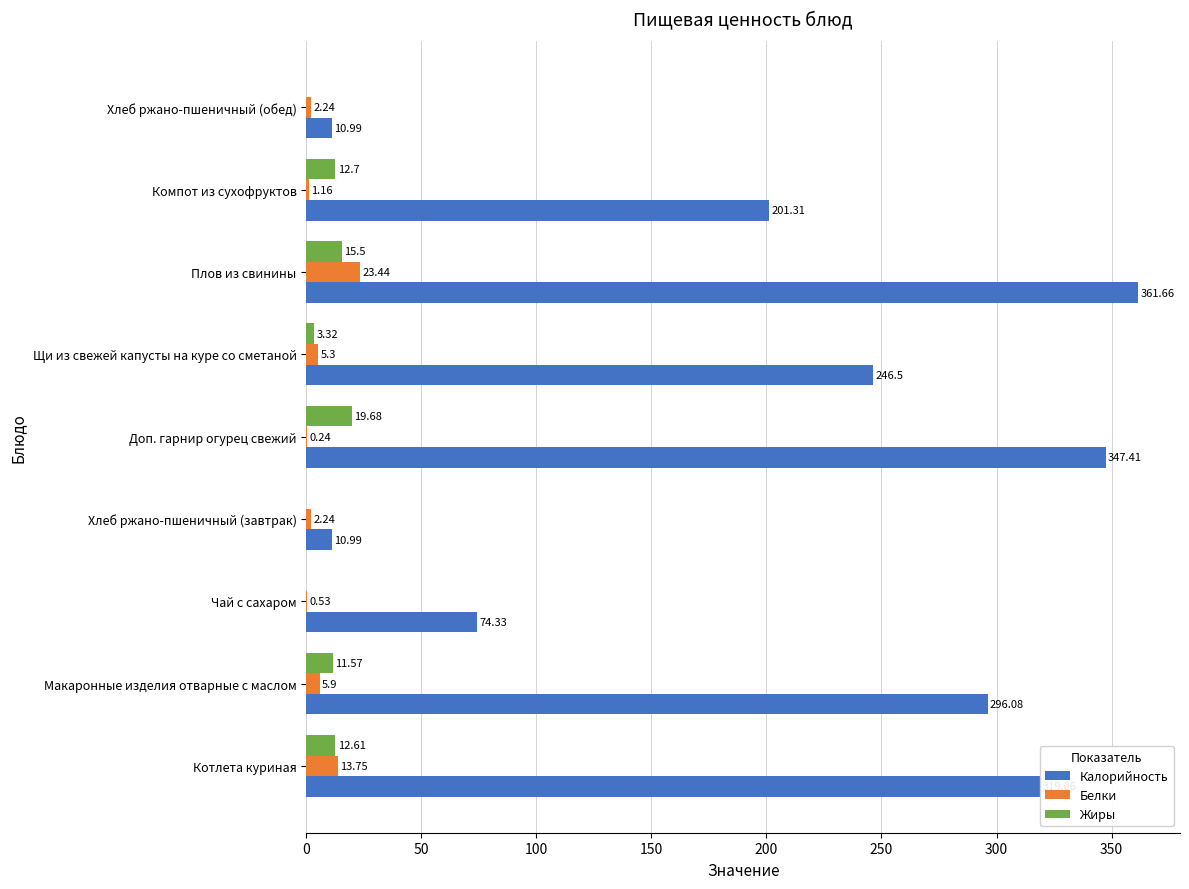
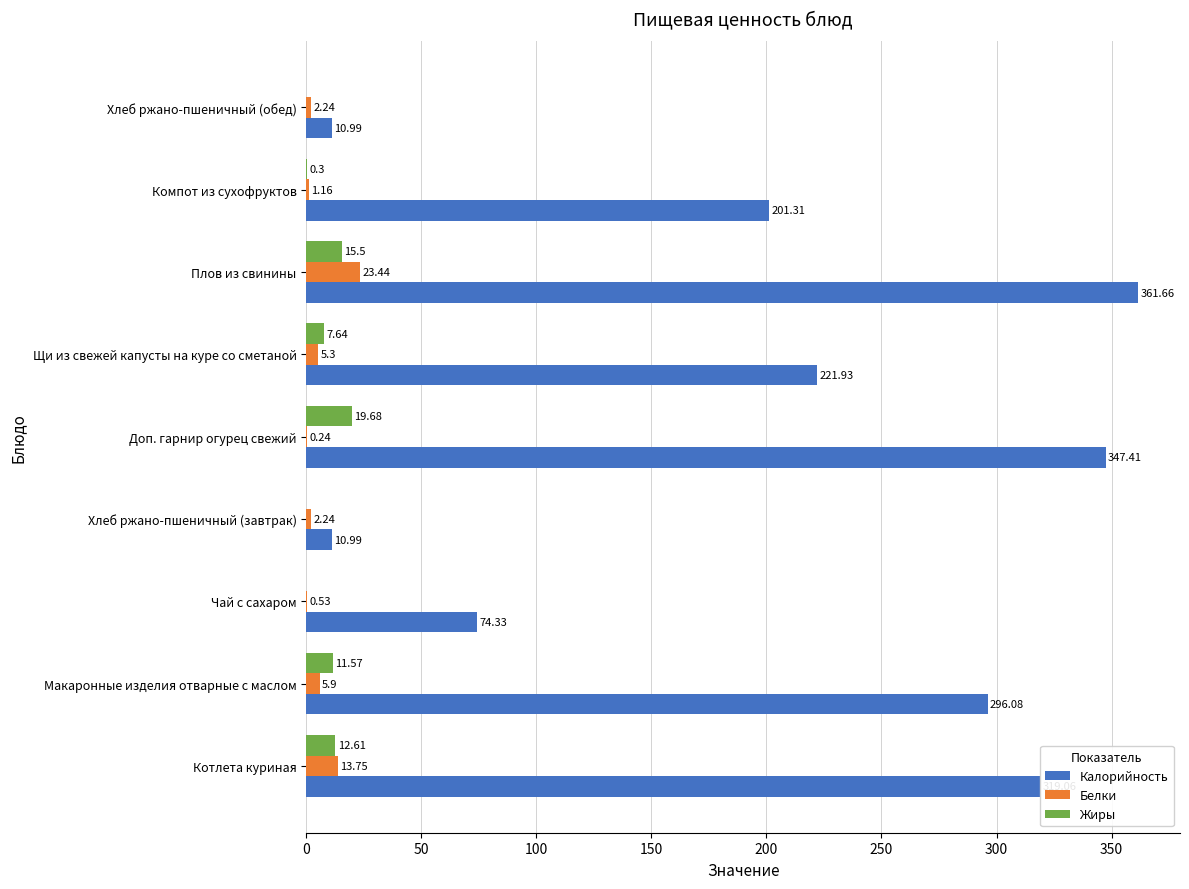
  {
    "Калорийность": {
      "Хлеб ржано-пшеничный (обед)": 10.99,
      "Компот из сухофруктов": 201.31,
      "Плов из свинины": 361.66,
-     "Щи из свежей капусты на куре со сметаной": 246.5,
+     "Щи из свежей капусты на куре со сметаной": 221.93,
      "Доп. гарнир огурец свежий": 347.41,
      "Хлеб ржано-пшеничный (завтрак)": 10.99,
      "Чай с сахаром": 74.33,
      "Макаронные изделия отварные с маслом": 296.08
    },
    "Белки": {
      "Хлеб ржано-пшеничный (обед)": 2.24,
      "Компот из сухофруктов": 1.16,
      "Плов из свинины": 23.44,
      "Щи из свежей капусты на куре со сметаной": 5.3,
      "Доп. гарнир огурец свежий": 0.24,
      "Хлеб ржано-пшеничный (завтрак)": 2.24,
      "Чай с сахаром": 0.53,
      "Макаронные изделия отварные с маслом": 5.9,
      "Котлета куриная": 13.75
    },
    "Жиры": {
-     "Компот из сухофруктов": 12.7,
+     "Компот из сухофруктов": 0.3,
      "Плов из свинины": 15.5,
-     "Щи из свежей капусты на куре со сметаной": 3.32,
+     "Щи из свежей капусты на куре со сметаной": 7.64,
      "Доп. гарнир огурец свежий": 19.68,
      "Макаронные изделия отварные с маслом": 11.57,
      "Котлета куриная": 12.61
    }
  }
